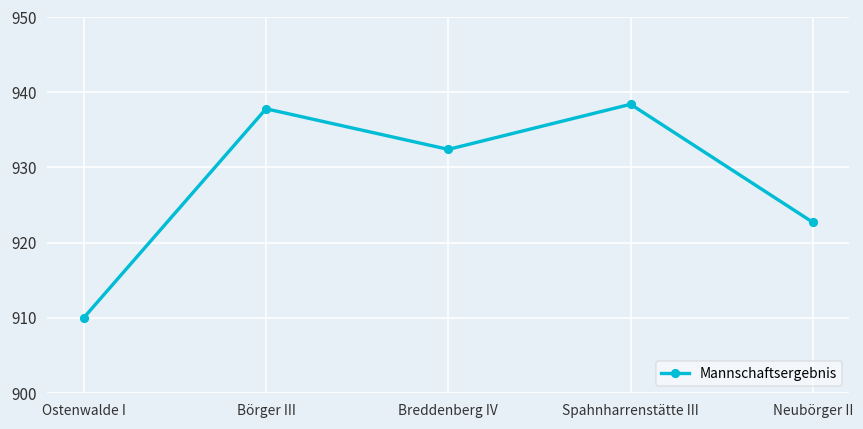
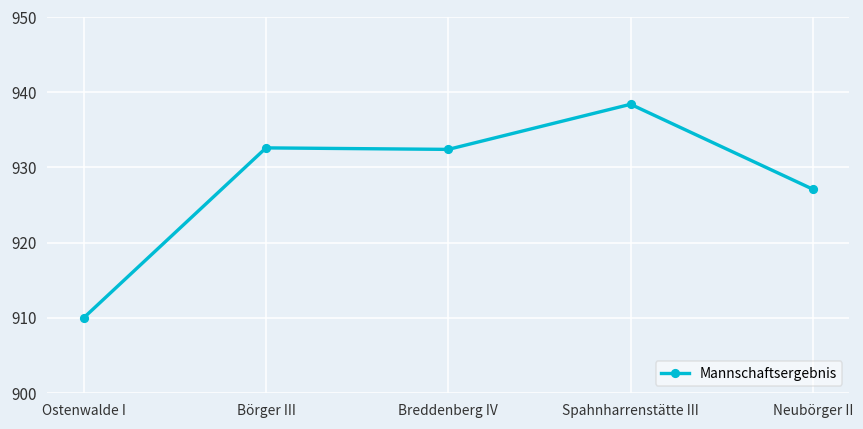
  {
    "Ostenwalde I": 910,
-   "Börger III": 938,
+   "Börger III": 933,
    "Breddenberg IV": 932,
    "Spahnharrenstätte III": 938,
-   "Neubörger II": 923
+   "Neubörger II": 927
  }
